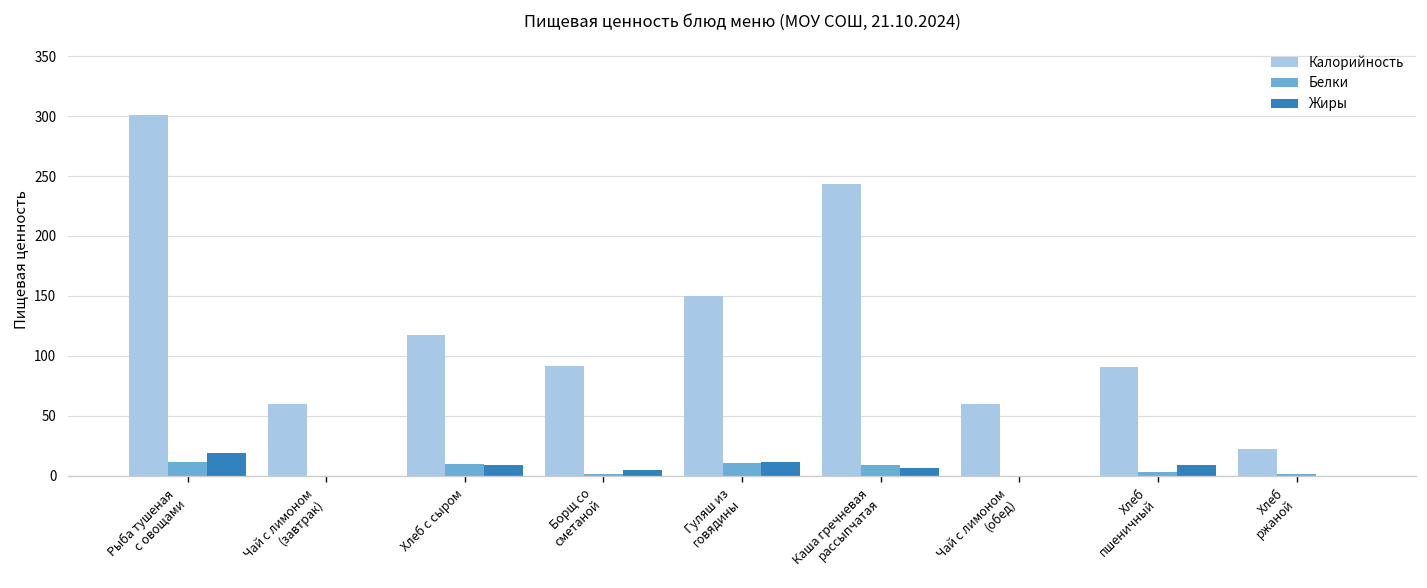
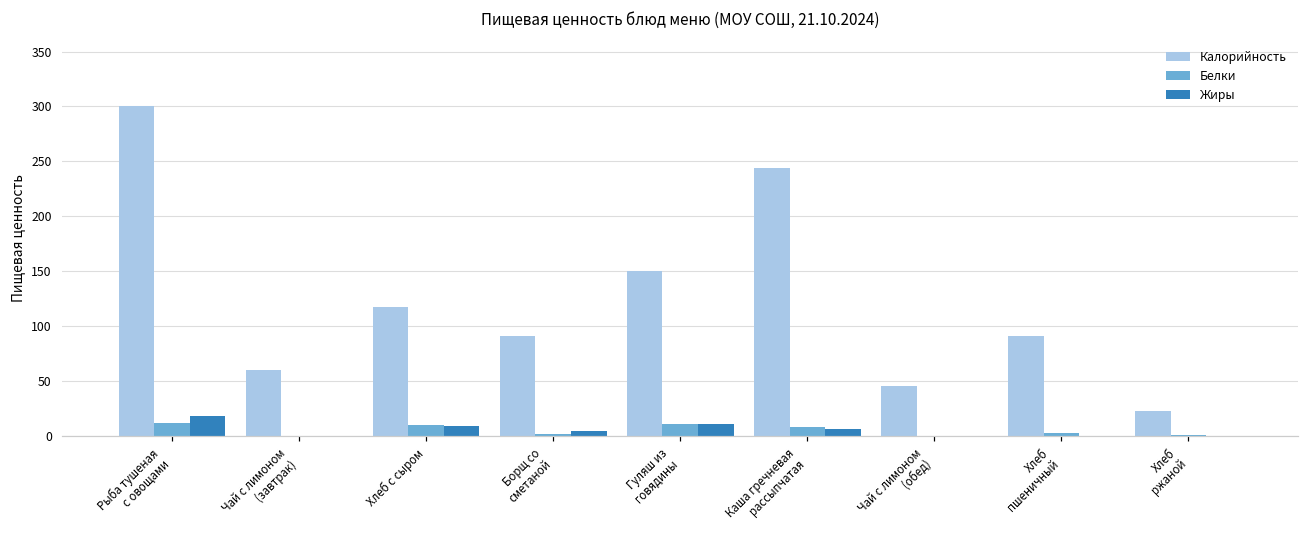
  {
    "Калорийность": {
      "Рыба тушеная с овощами": 300,
      "Чай с лимоном (завтрак)": 60,
      "Хлеб с сыром": 120,
      "Борщ со сметаной": 90,
      "Гуляш из говядины": 150,
      "Каша гречневая рассыпчатая": 240,
-     "Чай с лимоном (обед)": 60,
+     "Чай с лимоном (обед)": 50,
      "Хлеб пшеничный": 90,
      "Хлеб ржаной": 20
    },
    "Белки": {
      "Рыба тушеная с овощами": 10,
      "Хлеб с сыром": 10,
      "Гуляш из говядины": 10,
      "Каша гречневая рассыпчатая": 10,
      "Хлеб пшеничный": 0
    },
    "Жиры": {
      "Рыба тушеная с овощами": 20,
      "Хлеб с сыром": 10,
      "Борщ со сметаной": 0,
      "Гуляш из говядины": 10,
      "Каша гречневая рассыпчатая": 10,
-     "Хлеб пшеничный": 10
+     "Хлеб пшеничный": 0
    }
  }
